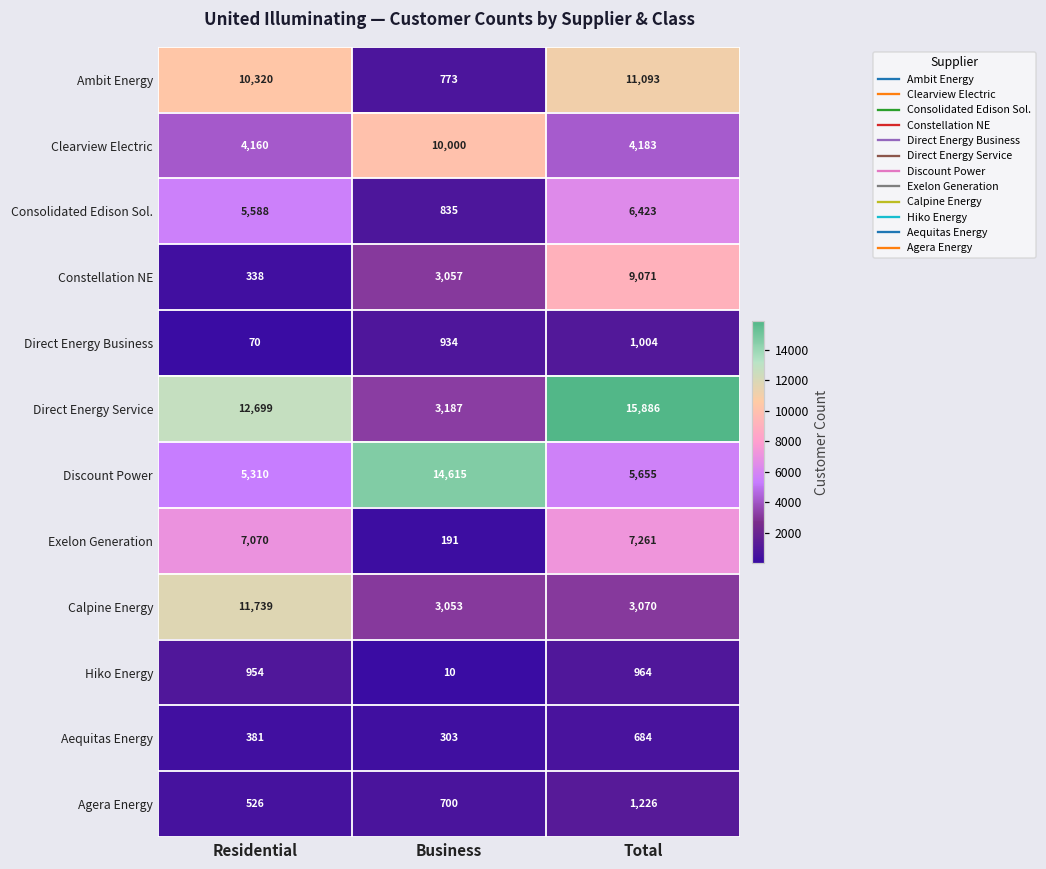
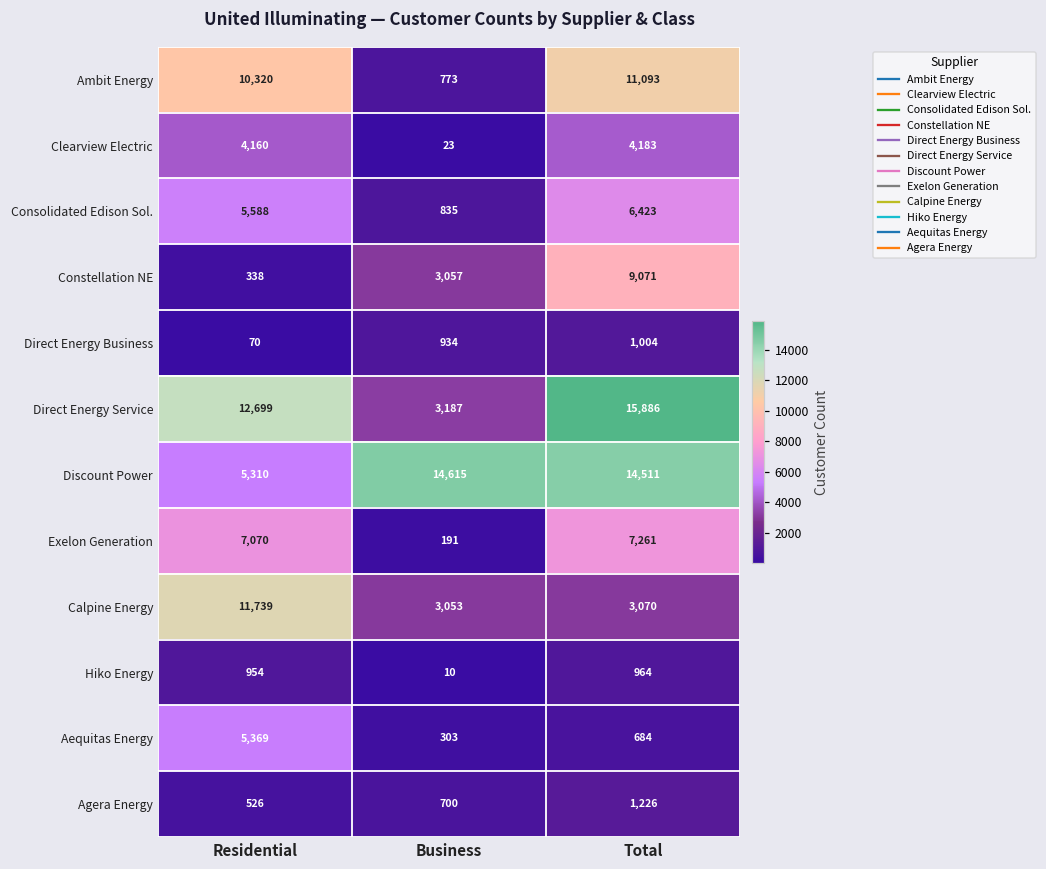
  {
    "Ambit Energy": {
      "Residential": "10,320",
      "Business": "773",
      "Total": "11,093"
    },
    "Clearview Electric": {
      "Residential": "4,160",
-     "Business": "10,000",
+     "Business": "23",
      "Total": "4,183"
    },
    "Consolidated Edison Sol.": {
      "Residential": "5,588",
      "Business": "835",
      "Total": "6,423"
    },
    "Constellation NE": {
      "Residential": "338",
      "Business": "3,057",
      "Total": "9,071"
    },
    "Direct Energy Business": {
      "Residential": "70",
      "Business": "934",
      "Total": "1,004"
    },
    "Direct Energy Service": {
      "Residential": "12,699",
      "Business": "3,187",
      "Total": "15,886"
    },
    "Discount Power": {
      "Residential": "5,310",
      "Business": "14,615",
-     "Total": "5,655"
+     "Total": "14,511"
    },
    "Exelon Generation": {
      "Residential": "7,070",
      "Business": "191",
      "Total": "7,261"
    },
    "Calpine Energy": {
      "Residential": "11,739",
      "Business": "3,053",
      "Total": "3,070"
    },
    "Hiko Energy": {
      "Residential": "954",
      "Business": "10",
      "Total": "964"
    },
    "Aequitas Energy": {
-     "Residential": "381",
+     "Residential": "5,369",
      "Business": "303",
      "Total": "684"
    },
    "Agera Energy": {
      "Residential": "526",
      "Business": "700",
      "Total": "1,226"
    }
  }
